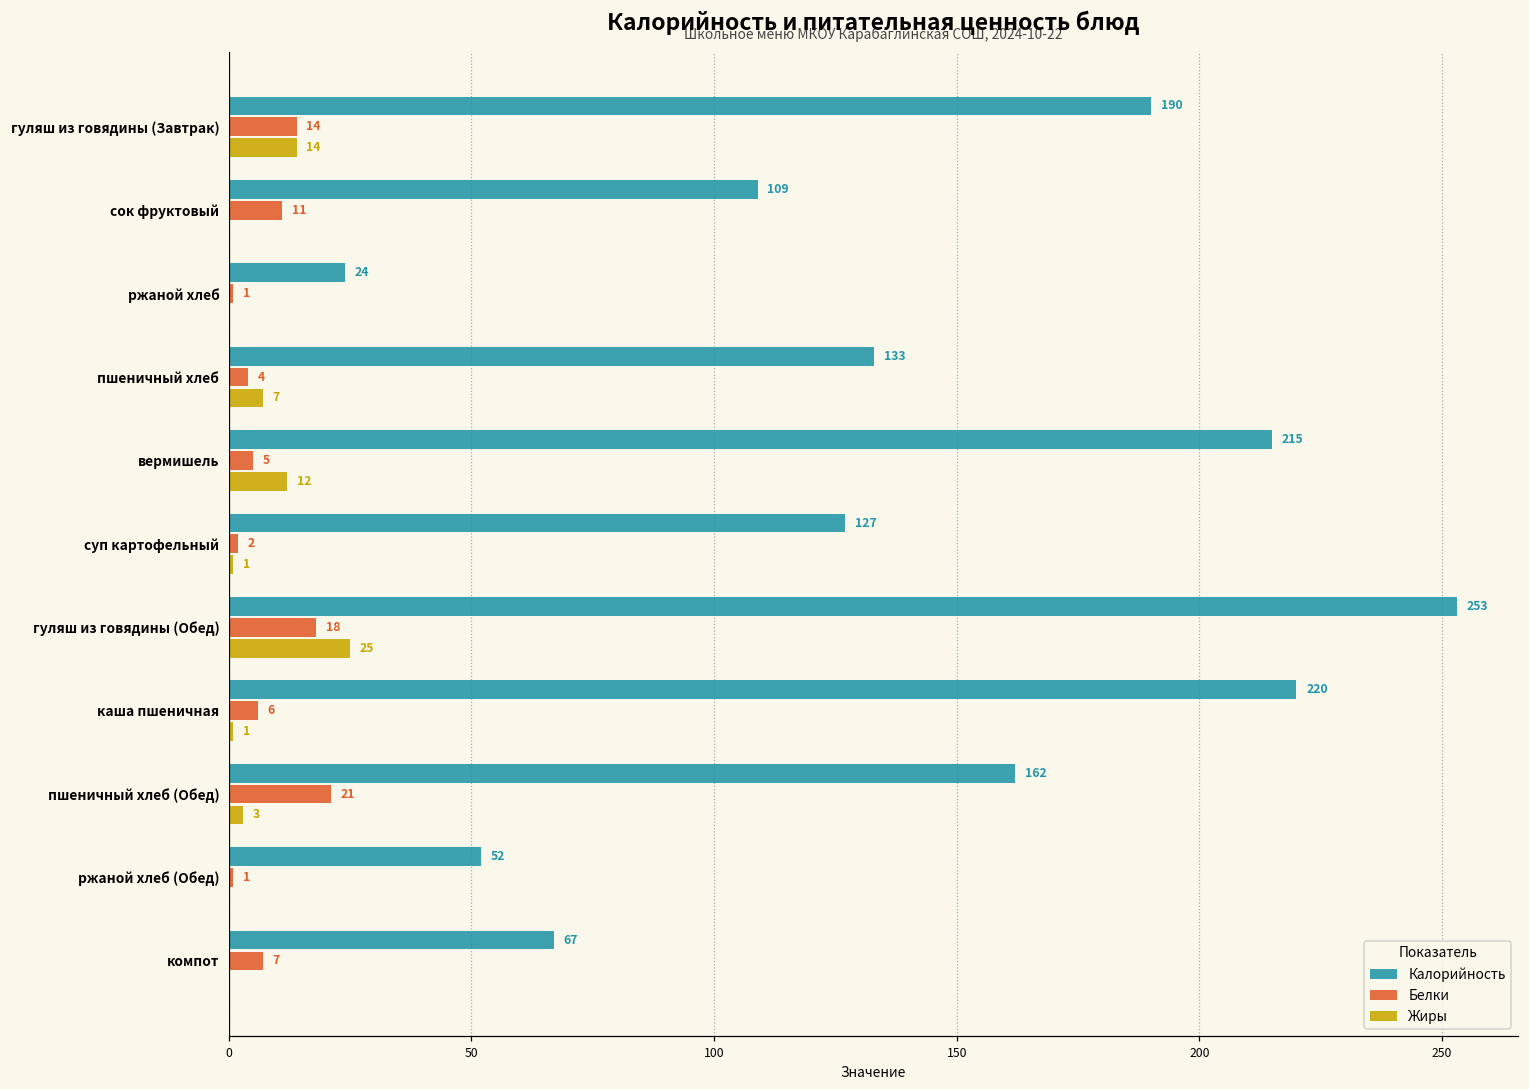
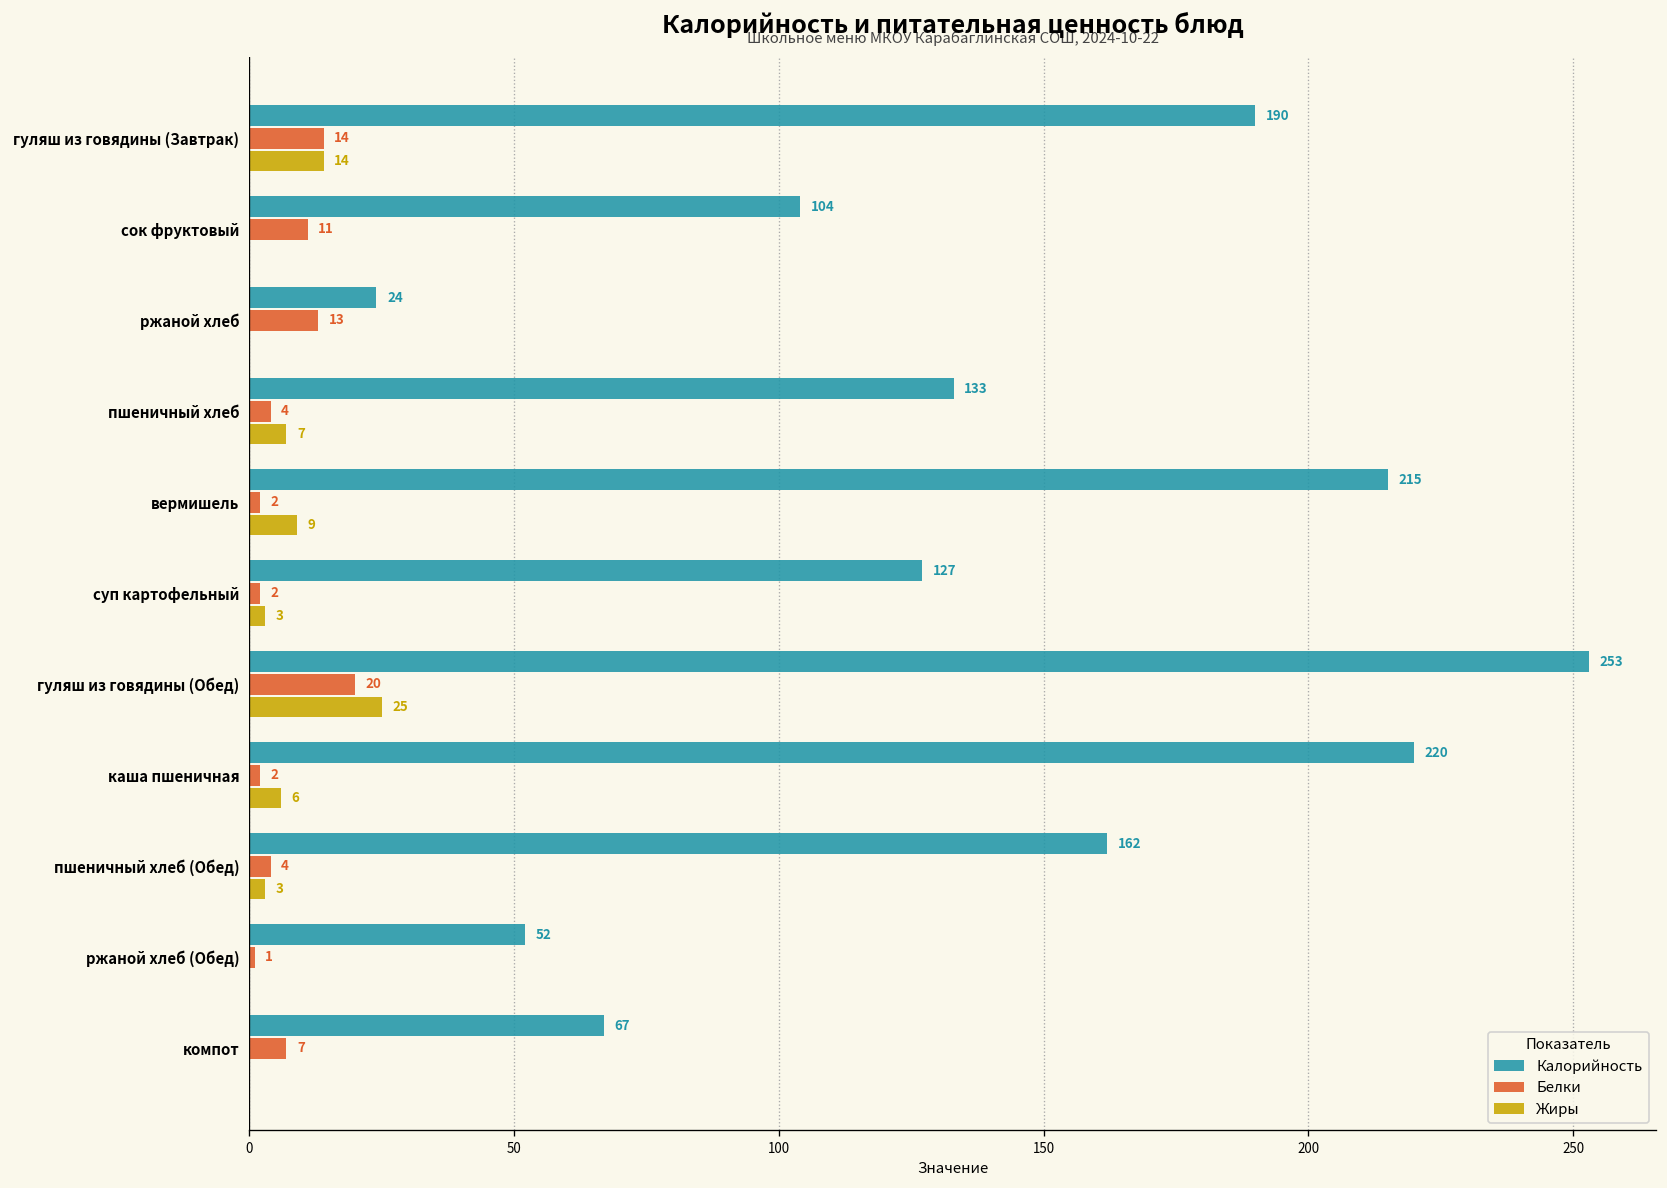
  {
    "Калорийность": {
      "гуляш из говядины (Завтрак)": 190,
-     "сок фруктовый": 109,
+     "сок фруктовый": 104,
      "ржаной хлеб": 24,
      "пшеничный хлеб": 133,
      "вермишель": 215,
      "суп картофельный": 127,
      "гуляш из говядины (Обед)": 253,
      "каша пшеничная": 220,
      "пшеничный хлеб (Обед)": 162,
      "ржаной хлеб (Обед)": 52,
      "компот": 67
    },
    "Белки": {
      "гуляш из говядины (Завтрак)": 14,
      "сок фруктовый": 11,
-     "ржаной хлеб": 1,
+     "ржаной хлеб": 13,
      "пшеничный хлеб": 4,
-     "вермишель": 5,
+     "вермишель": 2,
      "суп картофельный": 2,
-     "гуляш из говядины (Обед)": 18,
-     "каша пшеничная": 6,
-     "пшеничный хлеб (Обед)": 21,
+     "гуляш из говядины (Обед)": 20,
+     "каша пшеничная": 2,
+     "пшеничный хлеб (Обед)": 4,
      "ржаной хлеб (Обед)": 1,
      "компот": 7
    },
    "Жиры": {
      "гуляш из говядины (Завтрак)": 14,
      "пшеничный хлеб": 7,
-     "вермишель": 12,
-     "суп картофельный": 1,
+     "вермишель": 9,
+     "суп картофельный": 3,
      "гуляш из говядины (Обед)": 25,
-     "каша пшеничная": 1,
+     "каша пшеничная": 6,
      "пшеничный хлеб (Обед)": 3
    }
  }
